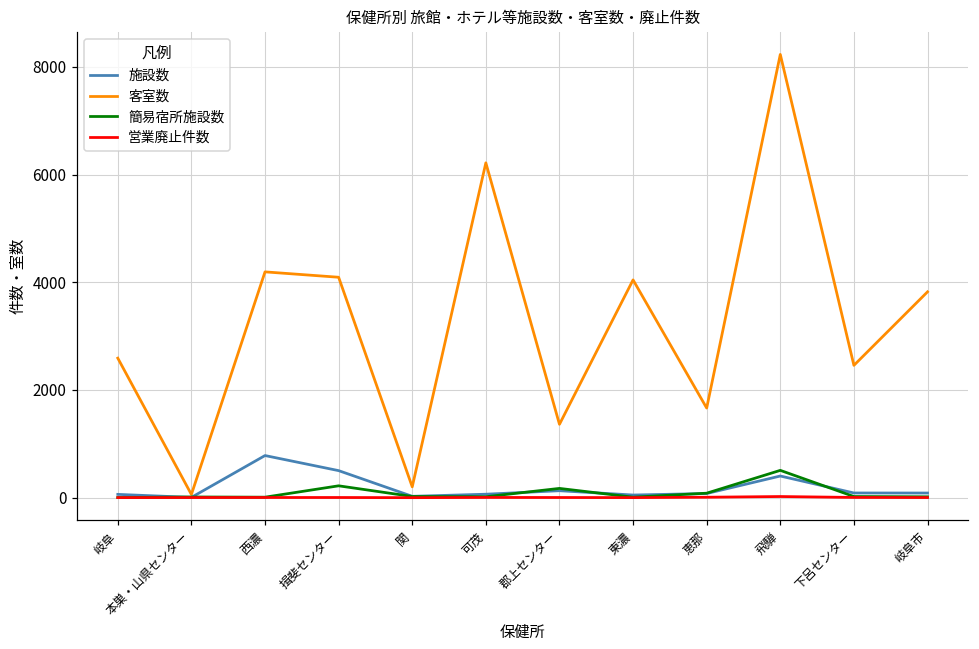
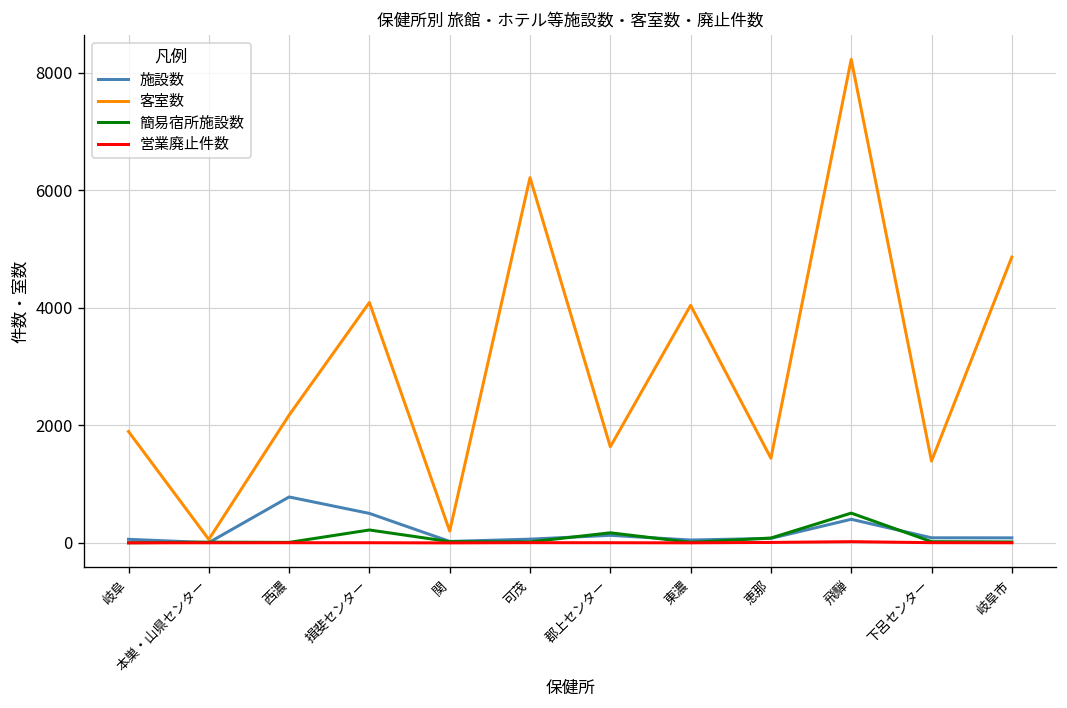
  {
    "施設数": {
      "岐阜": 100,
      "西濃": 800,
      "揖斐センター": 500,
      "飛騨": 400,
      "下呂センター": 100,
      "岐阜市": 100
    },
    "客室数": {
-     "岐阜": 2600,
-     "西濃": 4200,
+     "岐阜": 1900,
+     "西濃": 2200,
      "揖斐センター": 4100,
      "関": 200,
      "可茂": 6200,
-     "郡上センター": 1400,
+     "郡上センター": 1600,
      "東濃": 4000,
-     "恵那": 1700,
+     "恵那": 1400,
      "飛騨": 8200,
-     "下呂センター": 2500,
-     "岐阜市": 3800
+     "下呂センター": 1400,
+     "岐阜市": 4900
    },
    "簡易宿所施設数": {
      "揖斐センター": 200,
      "飛騨": 500
    },
    "営業廃止件数": {
      "揖斐センター": 0,
      "郡上センター": 0,
      "恵那": 0,
      "飛騨": 0
    }
  }
